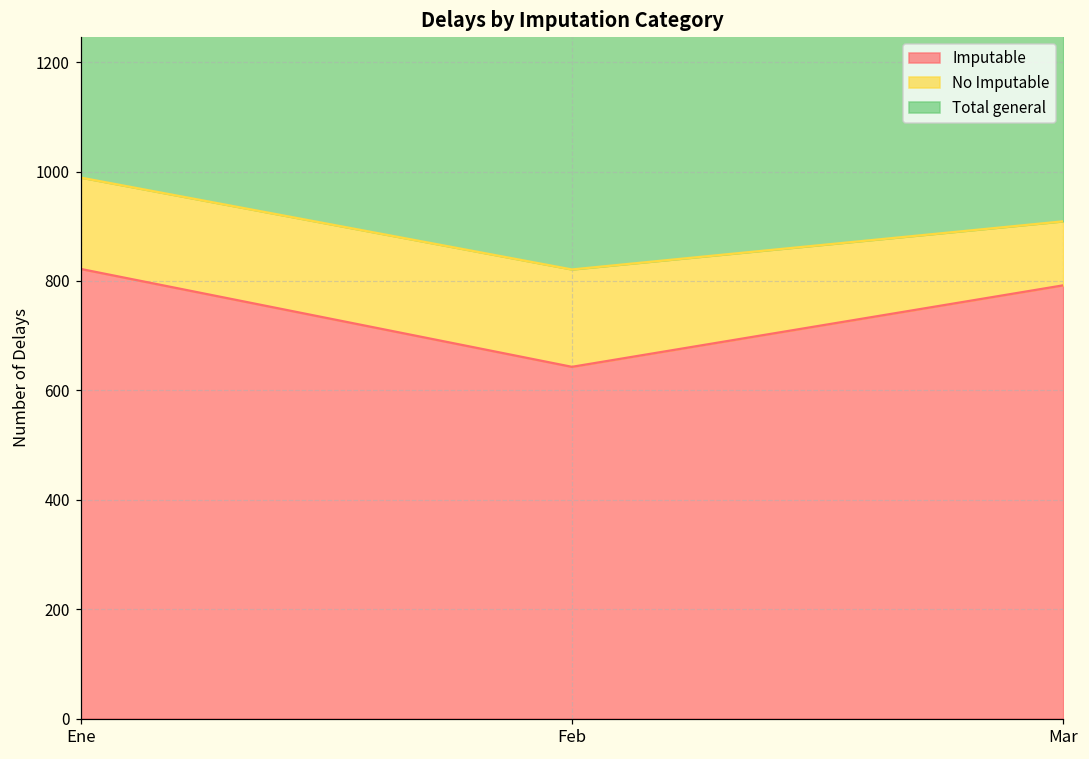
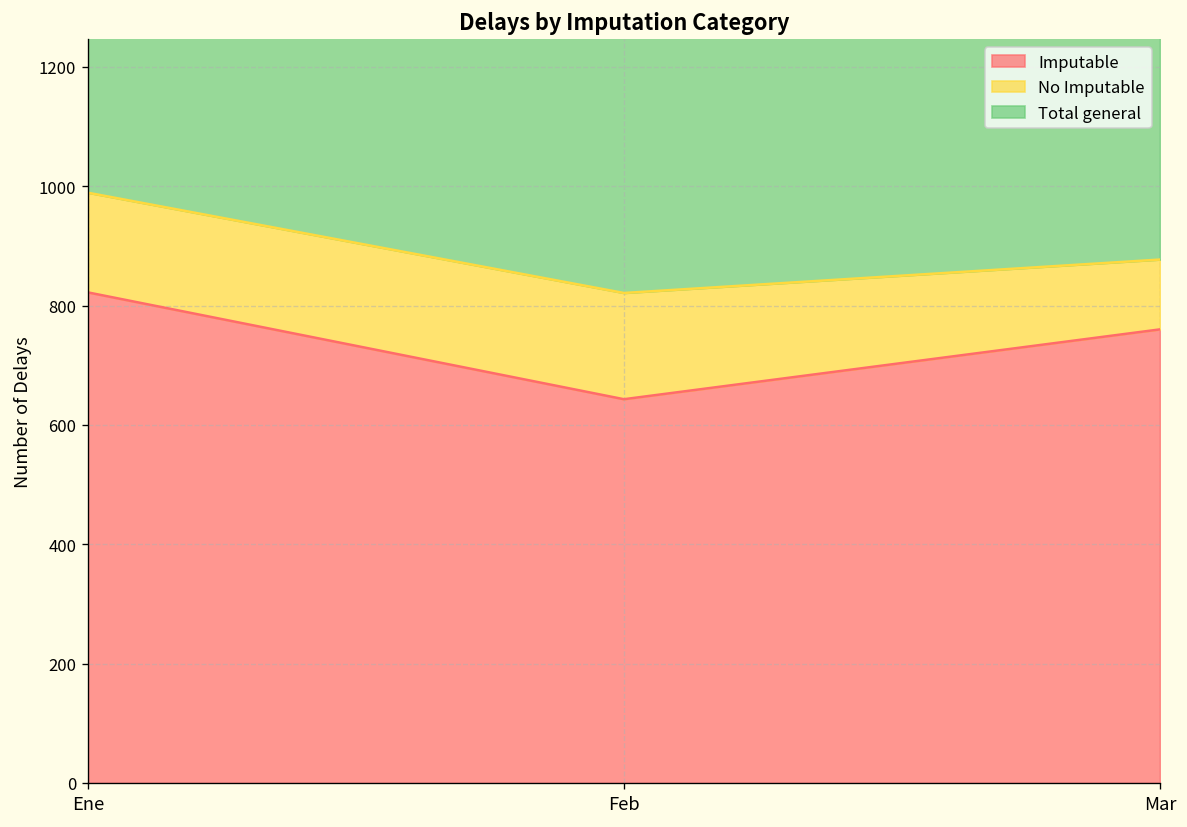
  {
    "Imputable": {
      "Ene": 820,
      "Feb": 640,
-     "Mar": 790
+     "Mar": 760
    },
    "No Imputable": {
      "Ene": 170,
      "Feb": 180,
      "Mar": 120
    }
  }
